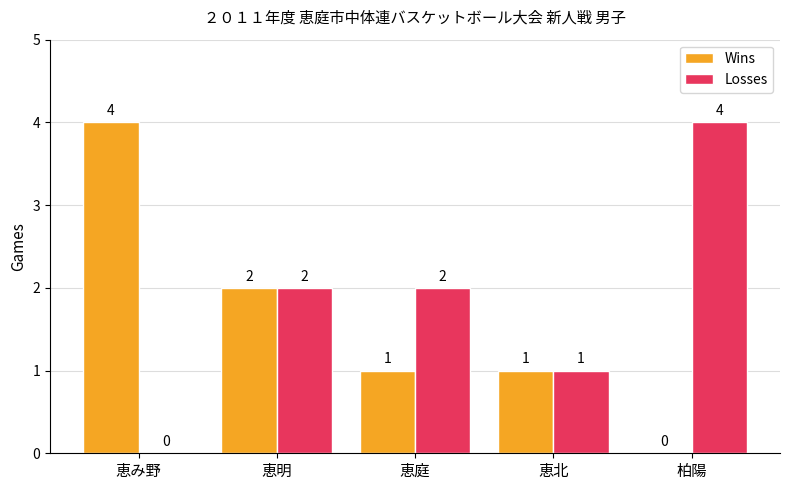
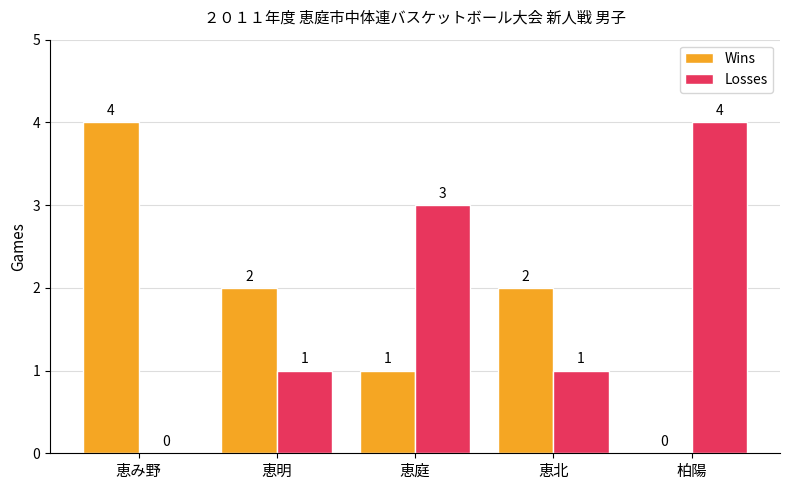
  {
    "Wins": {
      "恵み野": 4,
      "恵明": 2,
      "恵庭": 1,
-     "恵北": 1,
+     "恵北": 2,
      "柏陽": 0
    },
    "Losses": {
      "恵み野": 0,
-     "恵明": 2,
-     "恵庭": 2,
+     "恵明": 1,
+     "恵庭": 3,
      "恵北": 1,
      "柏陽": 4
    }
  }
